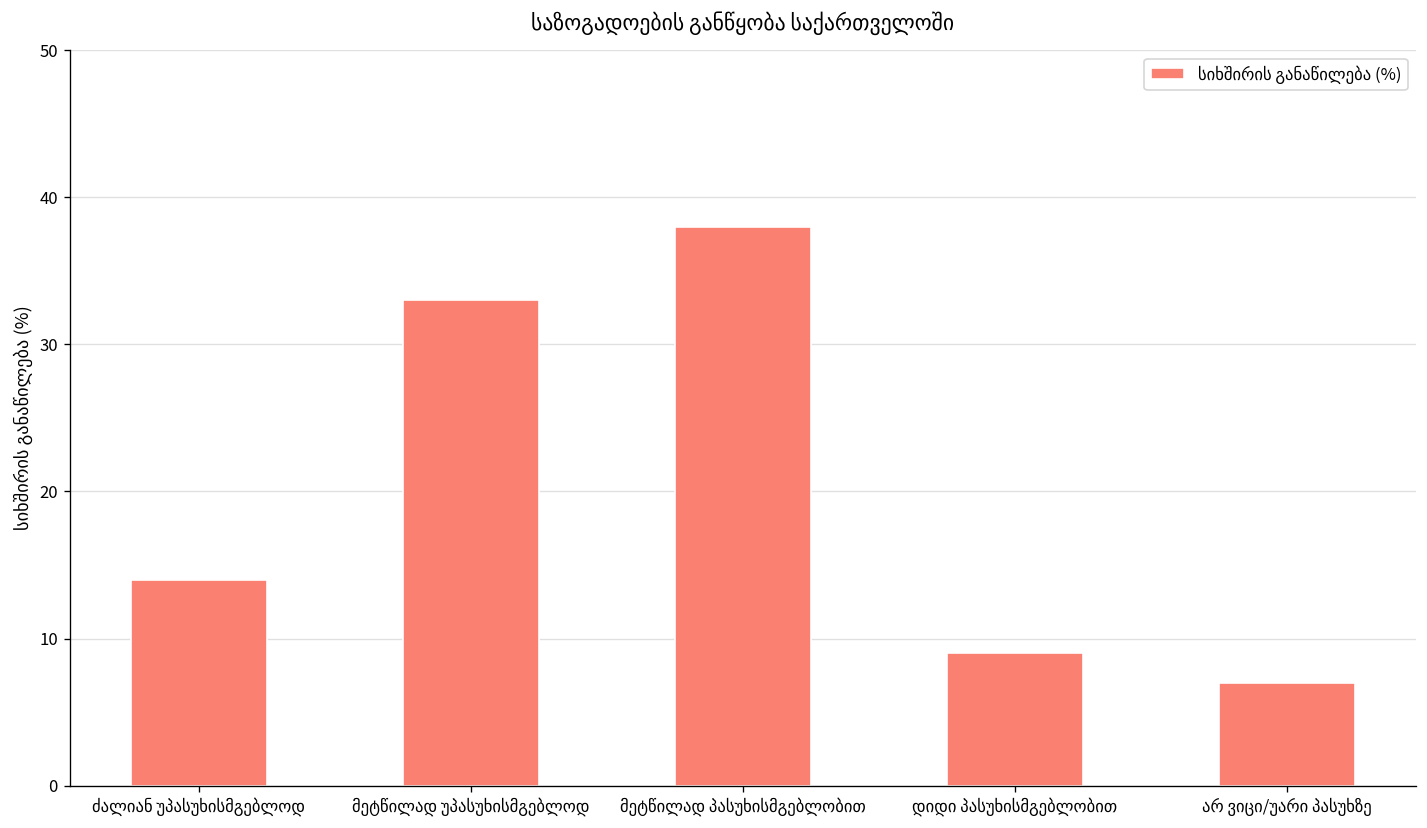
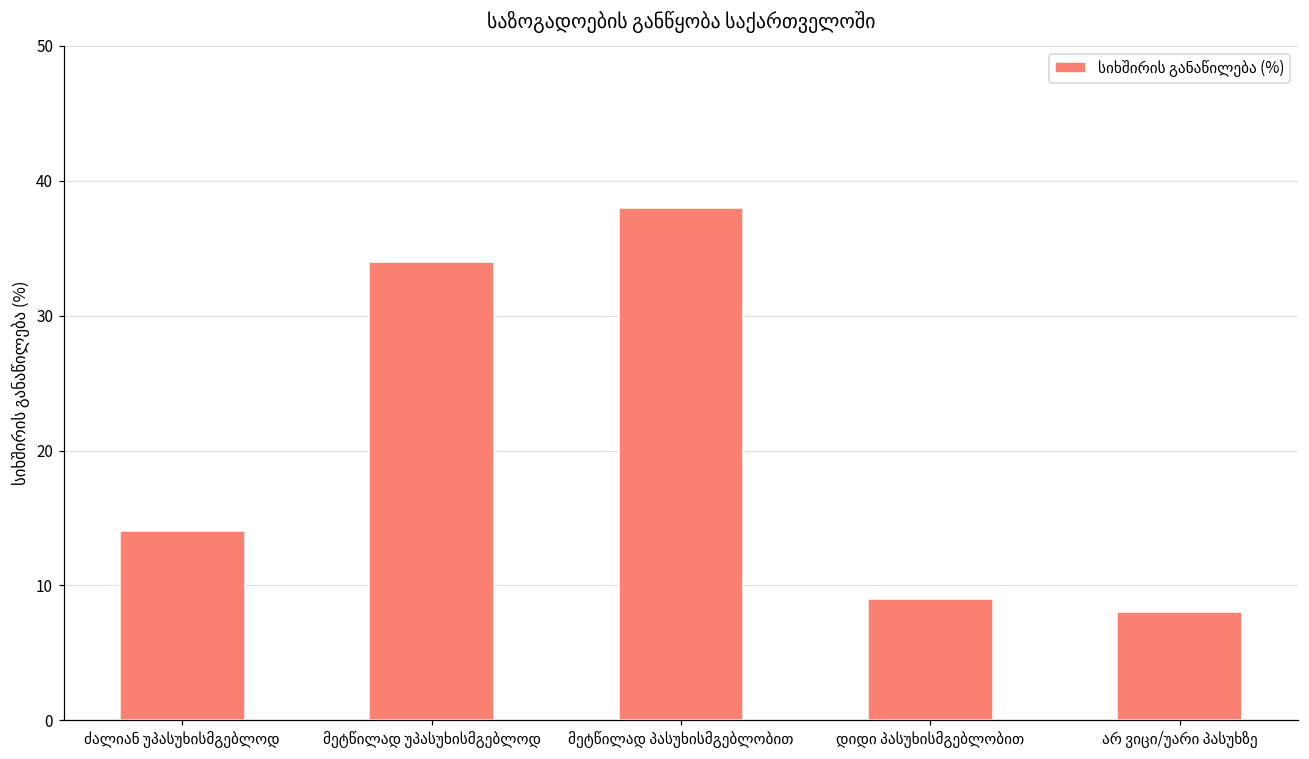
  {
    "ძალიან უპასუხისმგებლოდ": 14,
-   "მეტწილად უპასუხისმგებლოდ": 33,
+   "მეტწილად უპასუხისმგებლოდ": 34,
    "მეტწილად პასუხისმგებლობით": 38,
    "დიდი პასუხისმგებლობით": 9,
-   "არ ვიცი/უარი პასუხზე": 7
+   "არ ვიცი/უარი პასუხზე": 8
  }
